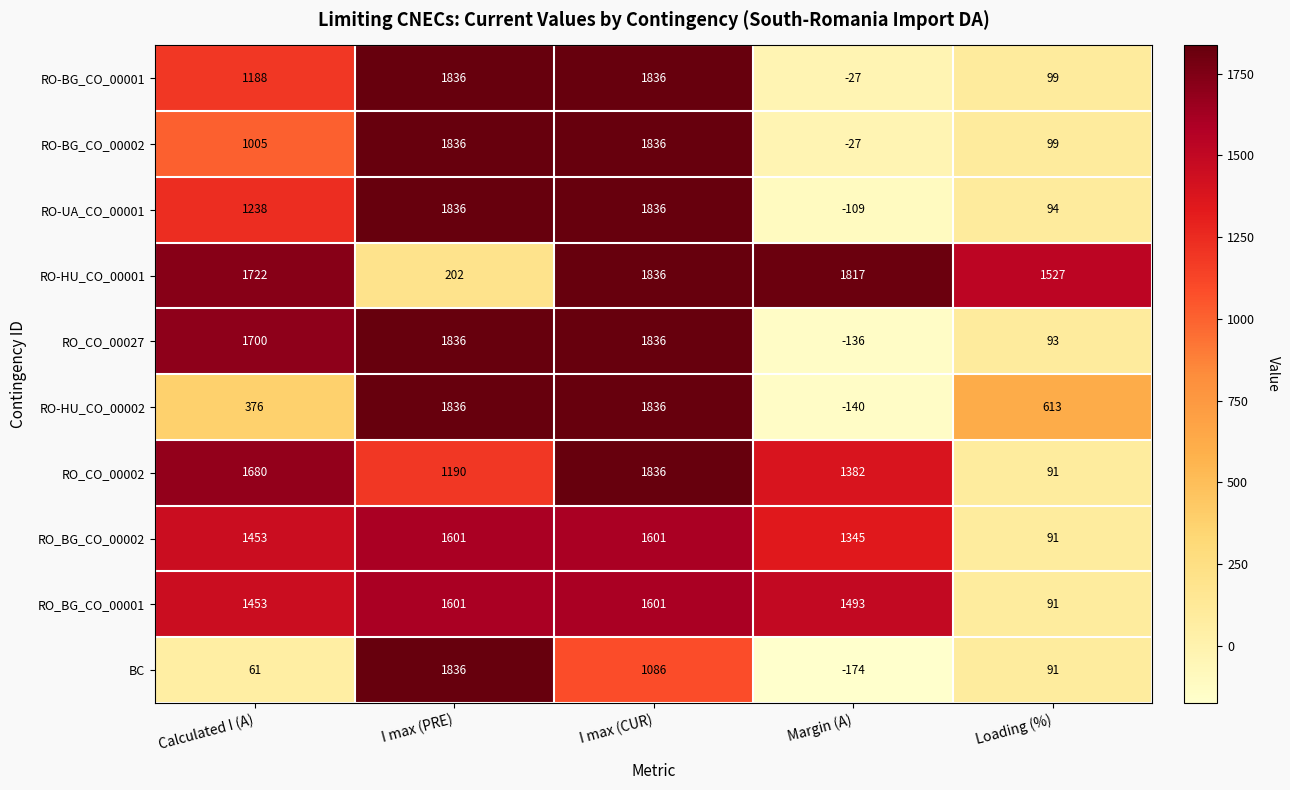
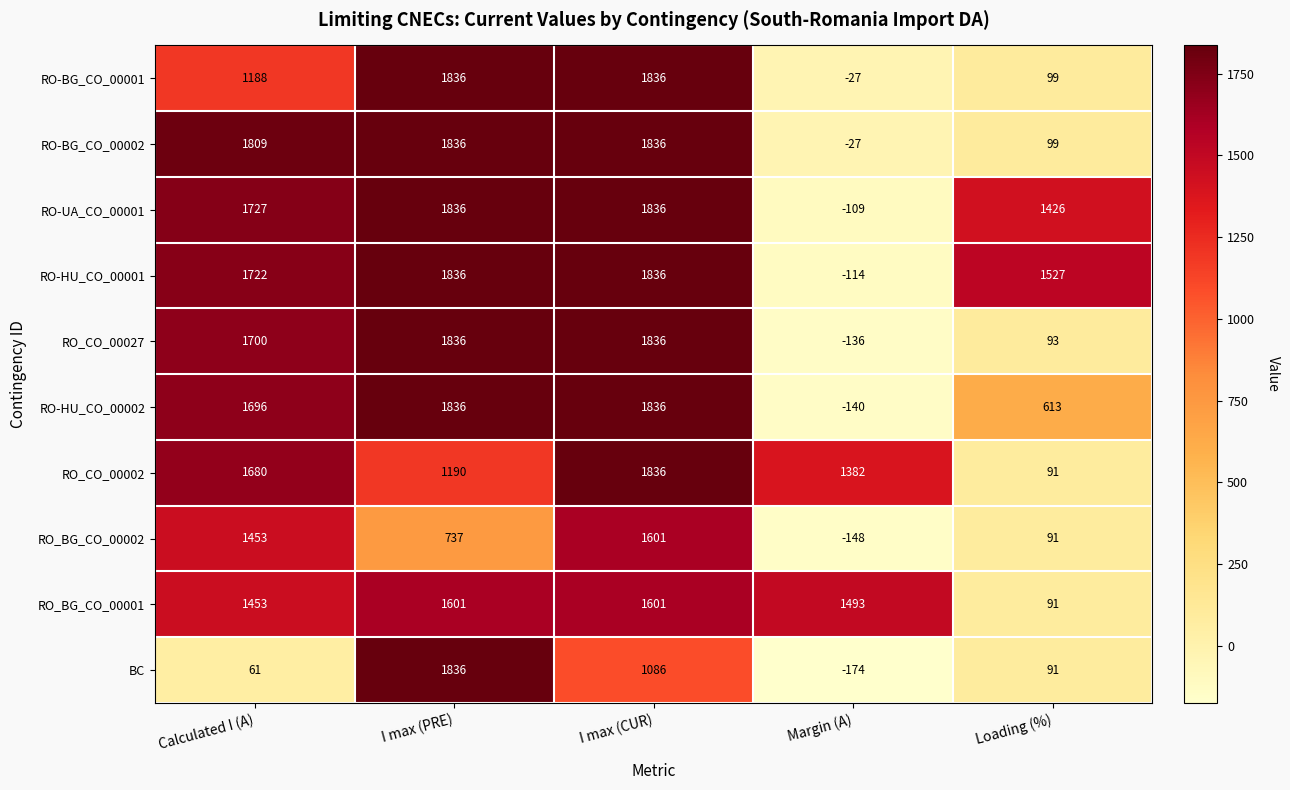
  {
    "RO-BG_CO_00001": {
      "Calculated I (A)": 1188,
      "I max (PRE)": 1836,
      "I max (CUR)": 1836,
      "Margin (A)": -27,
      "Loading (%)": 99
    },
    "RO-BG_CO_00002": {
-     "Calculated I (A)": 1005,
+     "Calculated I (A)": 1809,
      "I max (PRE)": 1836,
      "I max (CUR)": 1836,
      "Margin (A)": -27,
      "Loading (%)": 99
    },
    "RO-UA_CO_00001": {
-     "Calculated I (A)": 1238,
+     "Calculated I (A)": 1727,
      "I max (PRE)": 1836,
      "I max (CUR)": 1836,
      "Margin (A)": -109,
-     "Loading (%)": 94
+     "Loading (%)": 1426
    },
    "RO-HU_CO_00001": {
      "Calculated I (A)": 1722,
-     "I max (PRE)": 202,
+     "I max (PRE)": 1836,
      "I max (CUR)": 1836,
-     "Margin (A)": 1817,
+     "Margin (A)": -114,
      "Loading (%)": 1527
    },
    "RO_CO_00027": {
      "Calculated I (A)": 1700,
      "I max (PRE)": 1836,
      "I max (CUR)": 1836,
      "Margin (A)": -136,
      "Loading (%)": 93
    },
    "RO-HU_CO_00002": {
-     "Calculated I (A)": 376,
+     "Calculated I (A)": 1696,
      "I max (PRE)": 1836,
      "I max (CUR)": 1836,
      "Margin (A)": -140,
      "Loading (%)": 613
    },
    "RO_CO_00002": {
      "Calculated I (A)": 1680,
      "I max (PRE)": 1190,
      "I max (CUR)": 1836,
      "Margin (A)": 1382,
      "Loading (%)": 91
    },
    "RO_BG_CO_00002": {
      "Calculated I (A)": 1453,
-     "I max (PRE)": 1601,
+     "I max (PRE)": 737,
      "I max (CUR)": 1601,
-     "Margin (A)": 1345,
+     "Margin (A)": -148,
      "Loading (%)": 91
    },
    "RO_BG_CO_00001": {
      "Calculated I (A)": 1453,
      "I max (PRE)": 1601,
      "I max (CUR)": 1601,
      "Margin (A)": 1493,
      "Loading (%)": 91
    },
    "BC": {
      "Calculated I (A)": 61,
      "I max (PRE)": 1836,
      "I max (CUR)": 1086,
      "Margin (A)": -174,
      "Loading (%)": 91
    }
  }
